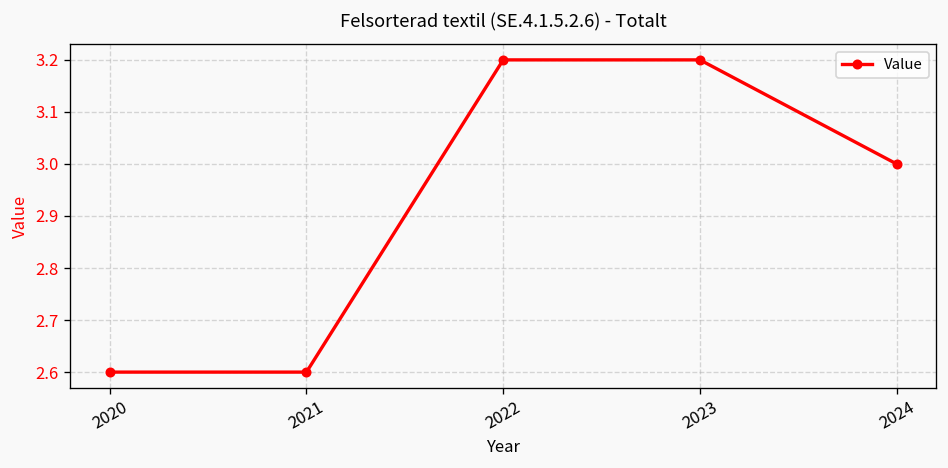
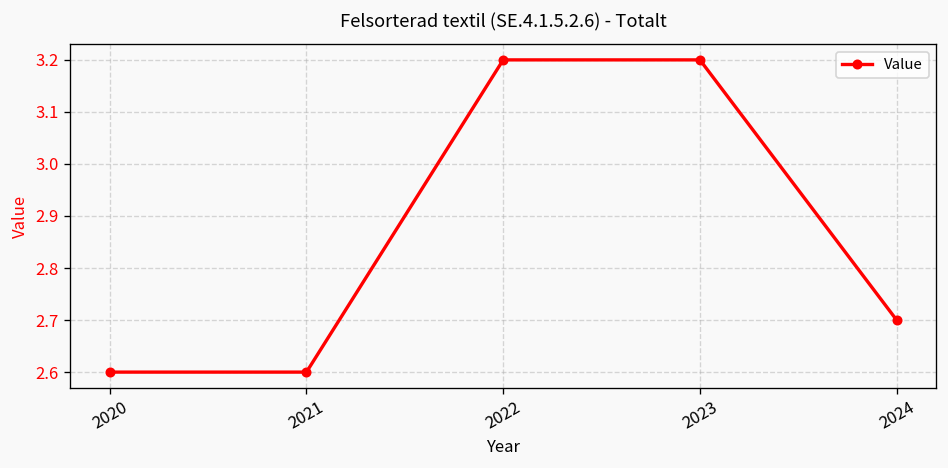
  {
    "2020": 2.6,
    "2021": 2.6,
    "2022": 3.2,
    "2023": 3.2,
-   "2024": 3.0
+   "2024": 2.7
  }
